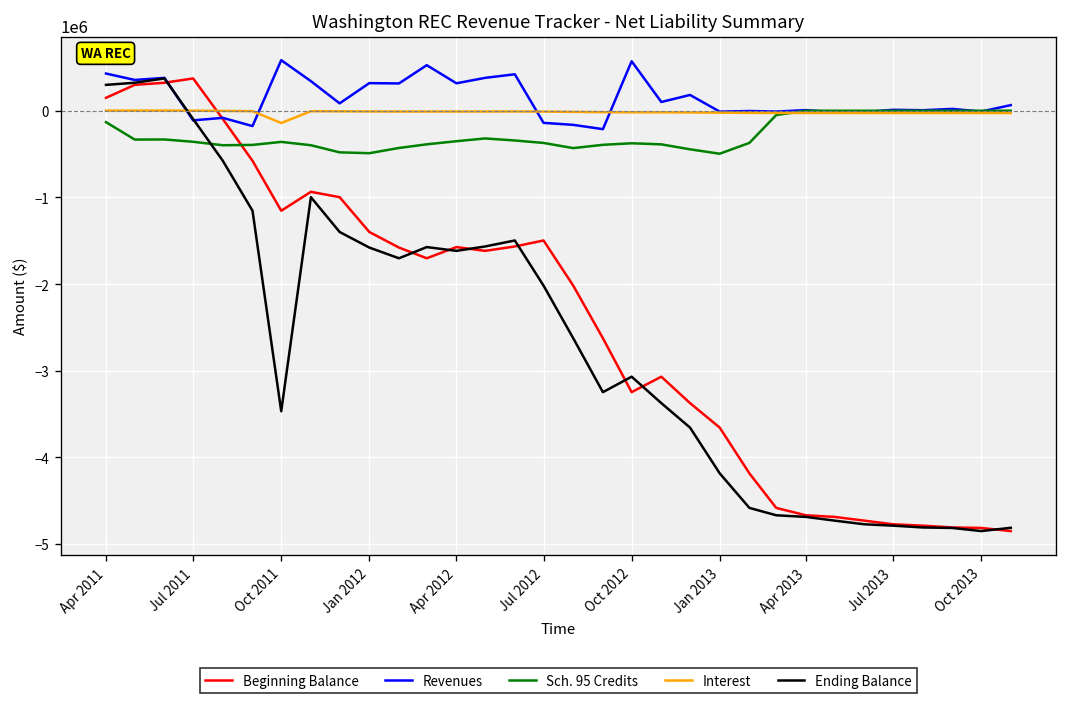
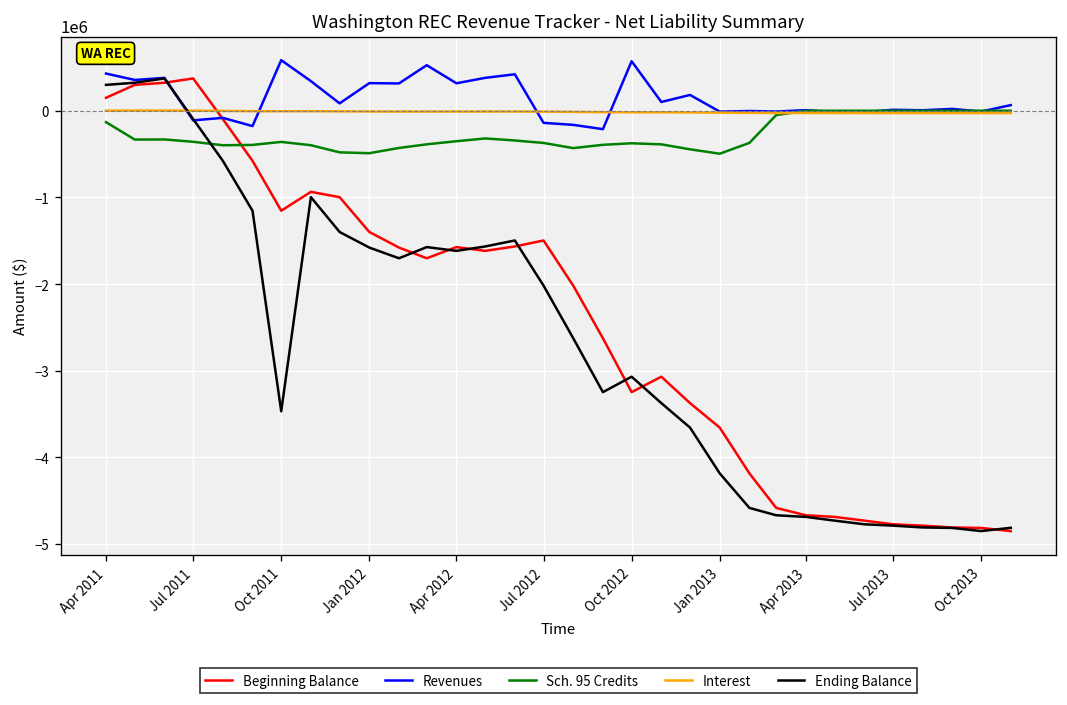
  {
    "Beginning Balance": {
      "Apr 2011": 100000,
      "Jul 2011": 400000,
      "Oct 2011": -1200000,
      "Jan 2012": -1400000,
      "Apr 2012": -1600000,
      "Jul 2012": -1500000,
      "Oct 2012": -3200000,
      "Jan 2013": -3700000,
      "Oct 2013": -4800000
    },
    "Revenues": {
      "Apr 2011": 400000,
      "Oct 2011": 600000,
      "Jan 2012": 300000,
      "Apr 2012": 300000,
      "Jul 2012": -100000,
      "Oct 2012": 600000
    },
    "Sch. 95 Credits": {
      "Apr 2011": -100000,
      "Jul 2011": -400000,
      "Oct 2011": -400000,
      "Jan 2012": -500000,
      "Apr 2012": -400000,
      "Jul 2012": -400000,
      "Oct 2012": -400000,
      "Jan 2013": -500000
    },
    "Interest": {
      "Apr 2011": 0,
      "Jul 2011": 0,
-     "Oct 2011": -100000,
+     "Oct 2011": 0,
      "Jan 2012": 0,
      "Apr 2012": 0,
      "Jul 2012": 0,
      "Oct 2012": 0
    },
    "Ending Balance": {
      "Apr 2011": 300000,
      "Oct 2011": -3500000,
      "Jan 2012": -1600000,
      "Apr 2012": -1600000,
      "Jul 2012": -2000000,
      "Oct 2012": -3100000,
      "Jan 2013": -4200000,
      "Oct 2013": -4900000
    }
  }
